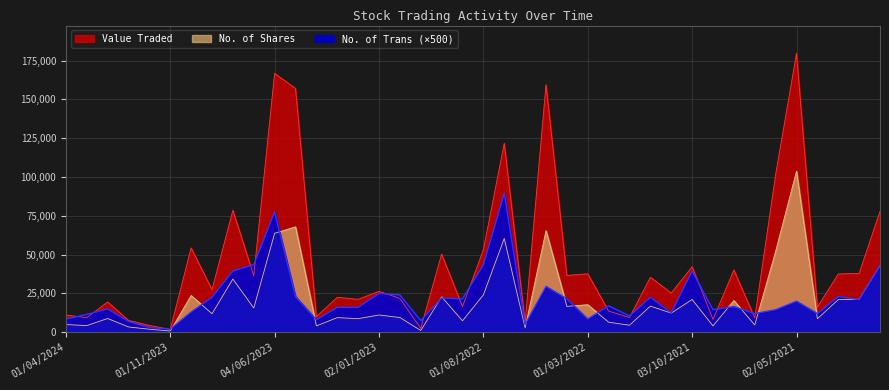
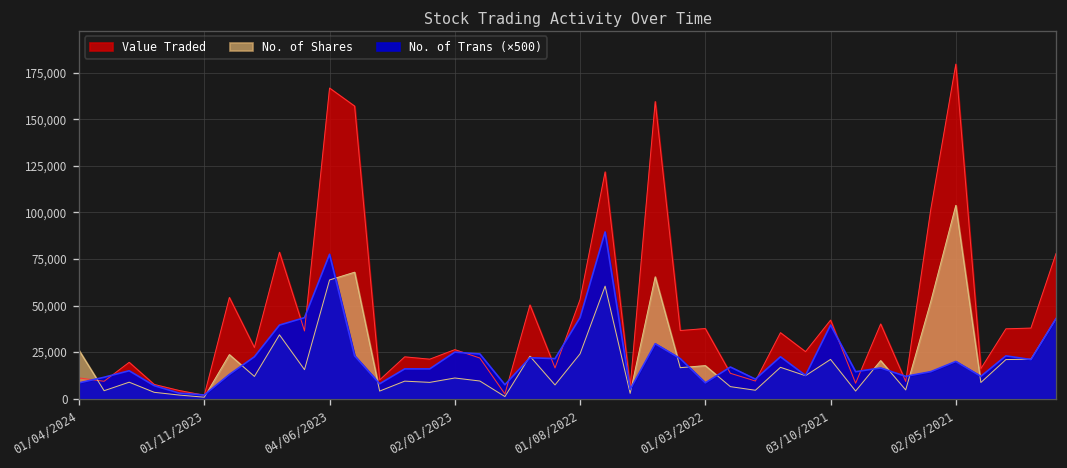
  {
    "Value Traded": {
      "01/04/2024": "11,000",
      "04/06/2023": "167,000",
      "01/08/2022": "53,000",
      "01/03/2022": "38,000",
      "03/10/2021": "42,000",
      "02/05/2021": "180,000"
    },
    "No. of Shares": {
-     "01/04/2024": "5,000",
+     "01/04/2024": "26,000",
      "04/06/2023": "64,000",
      "02/01/2023": "11,000",
      "01/08/2022": "24,000",
      "01/03/2022": "18,000",
      "03/10/2021": "21,000",
      "02/05/2021": "104,000"
    },
    "No. of Trans (×500)": {
      "01/04/2024": "9,000",
      "04/06/2023": "78,000",
      "01/08/2022": "44,000",
      "01/03/2022": "9,000",
      "03/10/2021": "40,000",
      "02/05/2021": "20,000"
    }
  }
